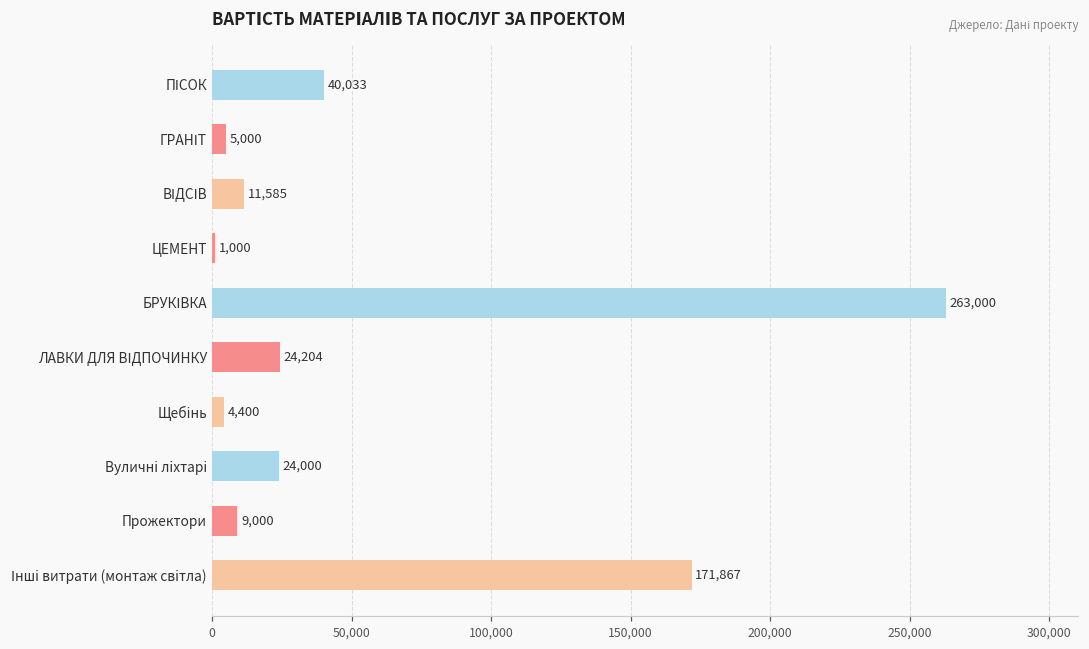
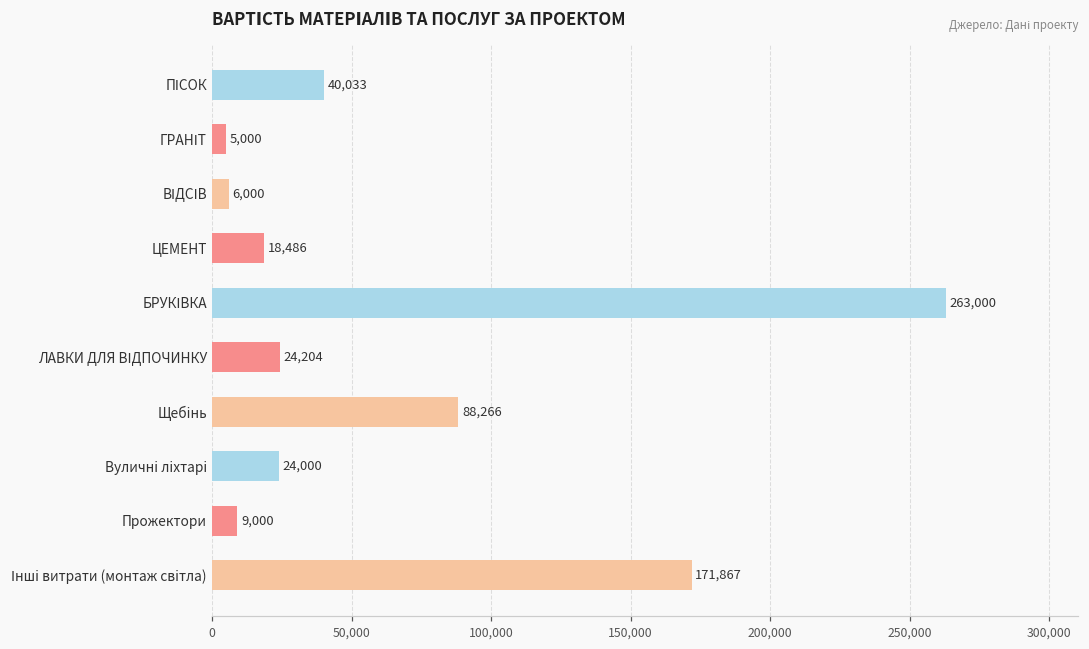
  {
    "ПІСОК": "40,033",
    "ГРАНІТ": "5,000",
-   "ВІДСІВ": "11,585",
-   "ЦЕМЕНТ": "1,000",
+   "ВІДСІВ": "6,000",
+   "ЦЕМЕНТ": "18,486",
    "БРУКІВКА": "263,000",
    "ЛАВКИ ДЛЯ ВІДПОЧИНКУ": "24,204",
-   "Щебінь": "4,400",
+   "Щебінь": "88,266",
    "Вуличні ліхтарі": "24,000",
    "Прожектори": "9,000",
    "Інші витрати (монтаж світла)": "171,867"
  }
